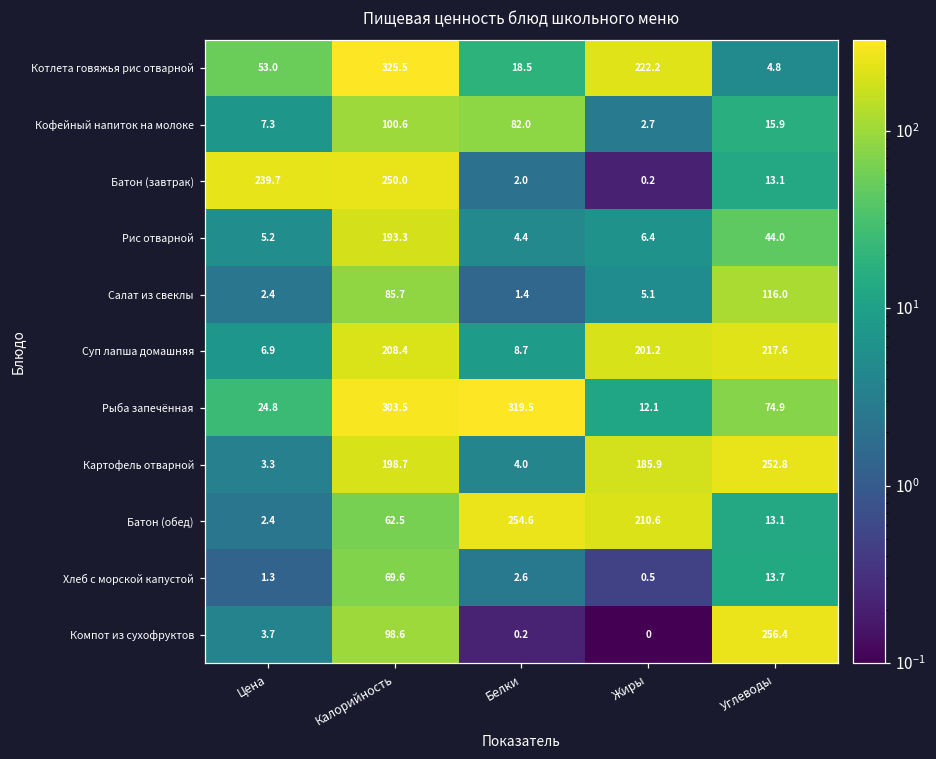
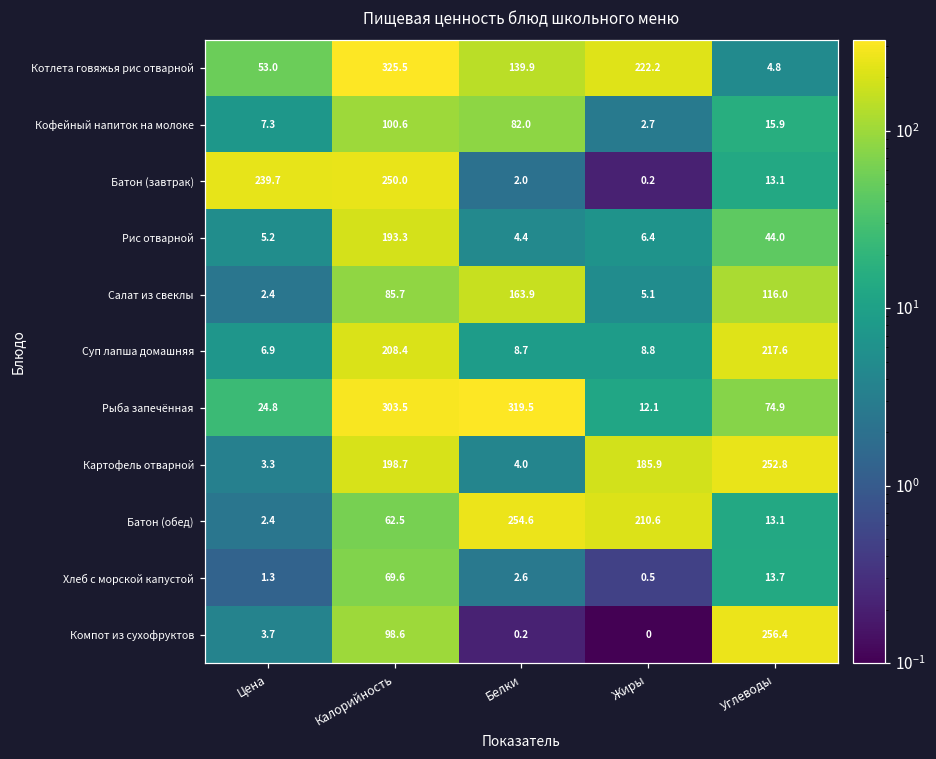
  {
    "Котлета говяжья рис отварной": {
      "Цена": 53.0,
      "Калорийность": 325.5,
-     "Белки": 18.5,
+     "Белки": 139.9,
      "Жиры": 222.2,
      "Углеводы": 4.8
    },
    "Кофейный напиток на молоке": {
      "Цена": 7.3,
      "Калорийность": 100.6,
      "Белки": 82.0,
      "Жиры": 2.7,
      "Углеводы": 15.9
    },
    "Батон (завтрак)": {
      "Цена": 239.7,
      "Калорийность": 250.0,
      "Белки": 2.0,
      "Жиры": 0.2,
      "Углеводы": 13.1
    },
    "Рис отварной": {
      "Цена": 5.2,
      "Калорийность": 193.3,
      "Белки": 4.4,
      "Жиры": 6.4,
      "Углеводы": 44.0
    },
    "Салат из свеклы": {
      "Цена": 2.4,
      "Калорийность": 85.7,
-     "Белки": 1.4,
+     "Белки": 163.9,
      "Жиры": 5.1,
      "Углеводы": 116.0
    },
    "Суп лапша домашняя": {
      "Цена": 6.9,
      "Калорийность": 208.4,
      "Белки": 8.7,
-     "Жиры": 201.2,
+     "Жиры": 8.8,
      "Углеводы": 217.6
    },
    "Рыба запечённая": {
      "Цена": 24.8,
      "Калорийность": 303.5,
      "Белки": 319.5,
      "Жиры": 12.1,
      "Углеводы": 74.9
    },
    "Картофель отварной": {
      "Цена": 3.3,
      "Калорийность": 198.7,
      "Белки": 4.0,
      "Жиры": 185.9,
      "Углеводы": 252.8
    },
    "Батон (обед)": {
      "Цена": 2.4,
      "Калорийность": 62.5,
      "Белки": 254.6,
      "Жиры": 210.6,
      "Углеводы": 13.1
    },
    "Хлеб с морской капустой": {
      "Цена": 1.3,
      "Калорийность": 69.6,
      "Белки": 2.6,
      "Жиры": 0.5,
      "Углеводы": 13.7
    },
    "Компот из сухофруктов": {
      "Цена": 3.7,
      "Калорийность": 98.6,
      "Белки": 0.2,
      "Жиры": 0,
      "Углеводы": 256.4
    }
  }
